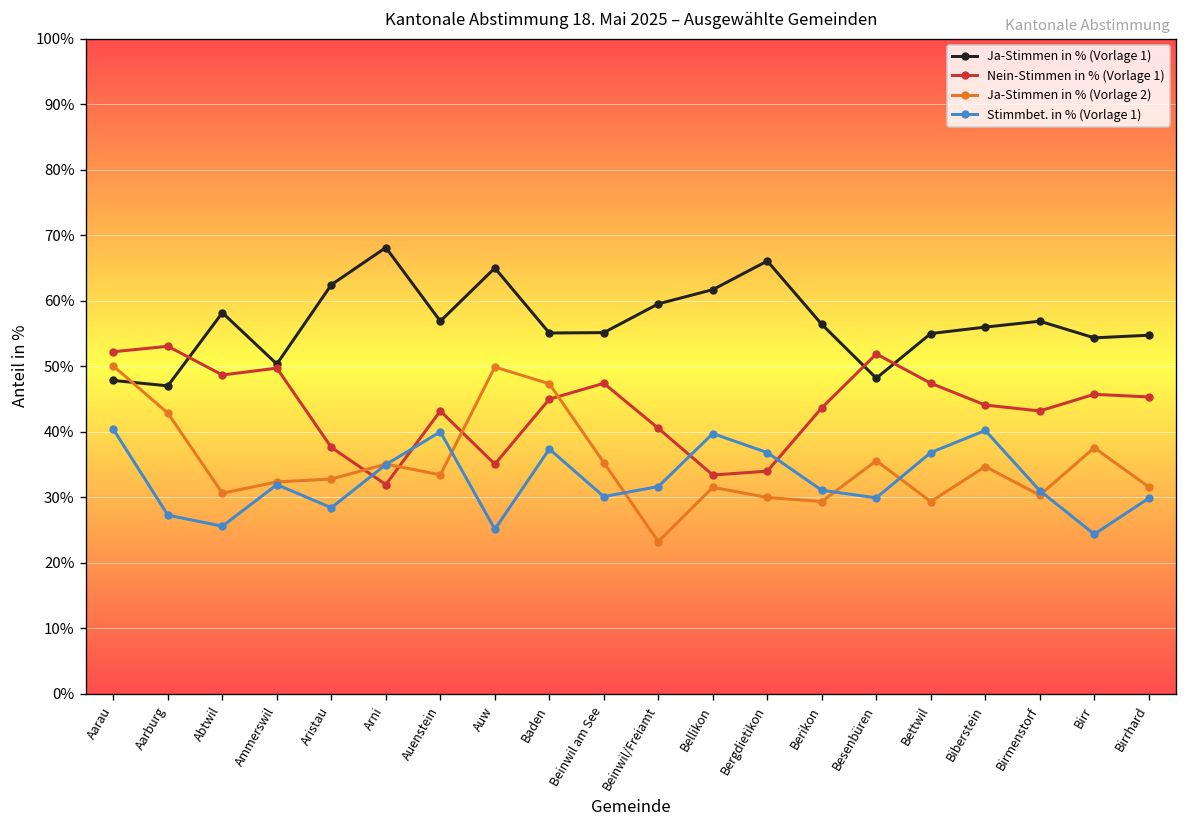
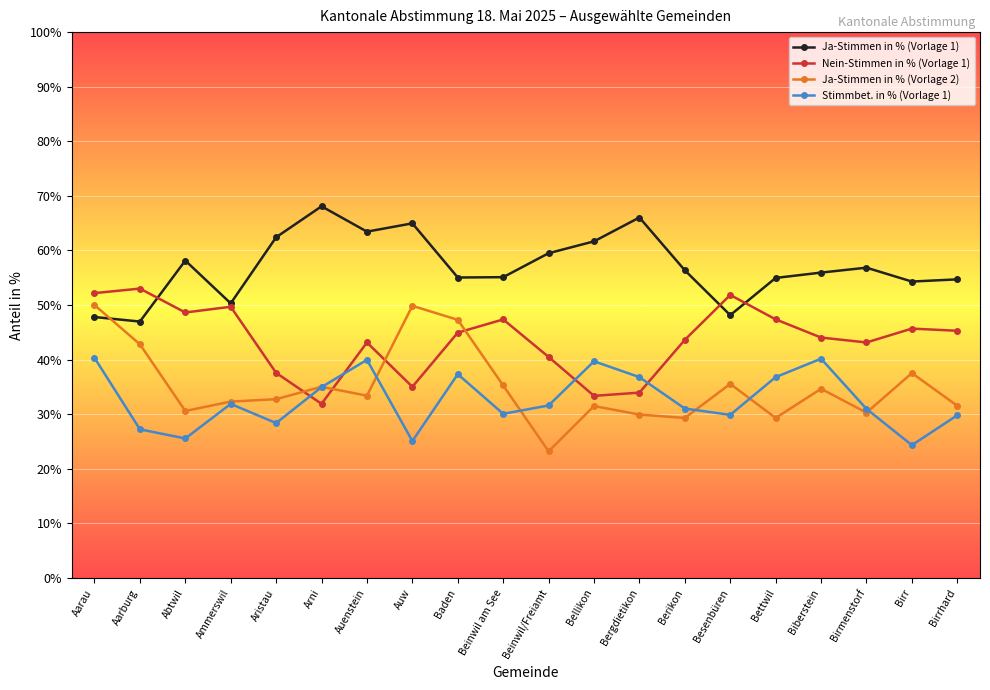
  {
    "Ja-Stimmen in % (Vorlage 1)": {
      "Aarau": "48%",
      "Aarburg": "47%",
      "Abtwil": "58%",
      "Ammerswil": "50%",
      "Aristau": "62%",
      "Arni": "68%",
-     "Auenstein": "57%",
+     "Auenstein": "63%",
      "Auw": "65%",
      "Baden": "55%",
      "Beinwil am See": "55%",
      "Beinwil/Freiamt": "60%",
      "Bellikon": "62%",
      "Bergdietikon": "66%",
      "Berikon": "56%",
      "Besenbüren": "48%",
      "Bettwil": "55%",
      "Biberstein": "56%",
      "Birmenstorf": "57%",
      "Birr": "54%",
      "Birrhard": "55%"
    },
    "Nein-Stimmen in % (Vorlage 1)": {
      "Aarau": "52%",
      "Aarburg": "53%",
      "Abtwil": "49%",
      "Ammerswil": "50%",
      "Aristau": "38%",
      "Arni": "32%",
      "Auenstein": "43%",
      "Auw": "35%",
      "Baden": "45%",
      "Beinwil am See": "47%",
      "Beinwil/Freiamt": "41%",
      "Bellikon": "33%",
      "Bergdietikon": "34%",
      "Berikon": "44%",
      "Besenbüren": "52%",
      "Bettwil": "47%",
      "Biberstein": "44%",
      "Birmenstorf": "43%",
      "Birr": "46%",
      "Birrhard": "45%"
    },
    "Ja-Stimmen in % (Vorlage 2)": {
      "Aarau": "50%",
      "Aarburg": "43%",
      "Abtwil": "31%",
      "Aristau": "33%",
      "Auenstein": "33%",
      "Auw": "50%",
      "Baden": "47%",
      "Beinwil am See": "35%",
      "Beinwil/Freiamt": "23%",
      "Bellikon": "32%",
      "Bergdietikon": "30%",
      "Berikon": "29%",
      "Besenbüren": "36%",
      "Bettwil": "29%",
      "Biberstein": "35%",
      "Birmenstorf": "30%",
      "Birr": "38%",
      "Birrhard": "32%"
    },
    "Stimmbet. in % (Vorlage 1)": {
      "Aarau": "40%",
      "Aarburg": "27%",
      "Abtwil": "26%",
      "Aristau": "28%",
      "Auenstein": "40%",
      "Auw": "25%",
      "Baden": "37%",
      "Beinwil am See": "30%",
      "Beinwil/Freiamt": "32%",
      "Bellikon": "40%",
      "Bergdietikon": "37%",
      "Berikon": "31%",
      "Besenbüren": "30%",
      "Bettwil": "37%",
      "Biberstein": "40%",
      "Birmenstorf": "31%",
      "Birr": "24%",
      "Birrhard": "30%"
    }
  }
